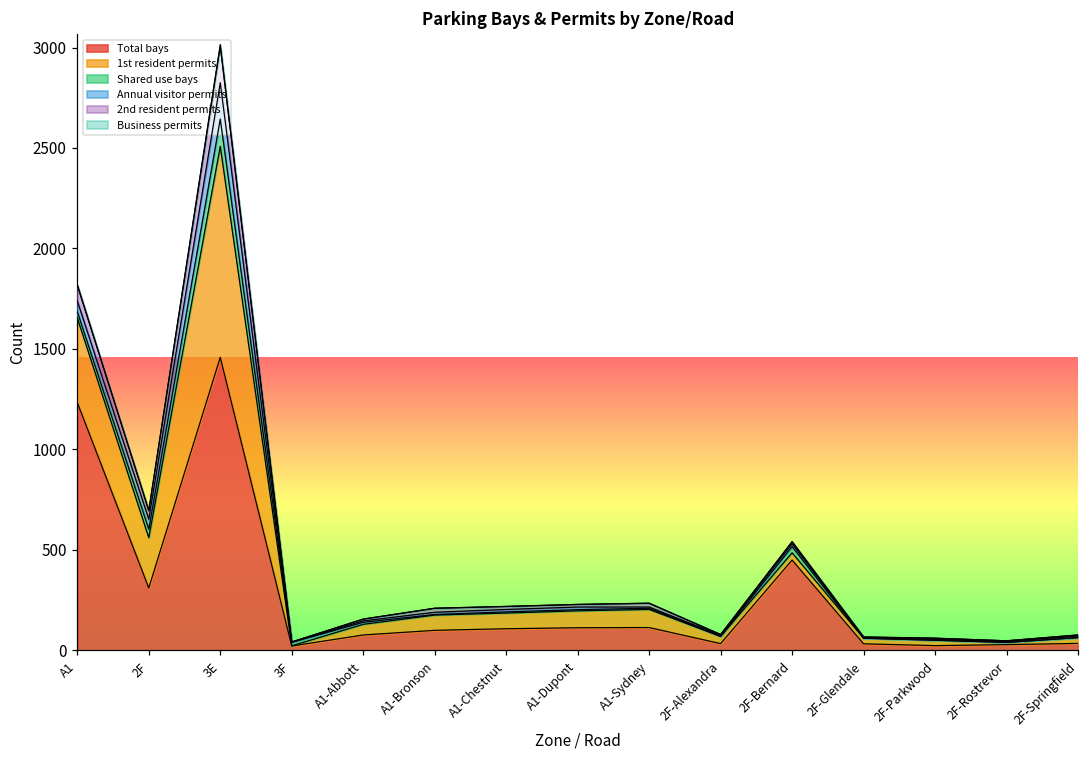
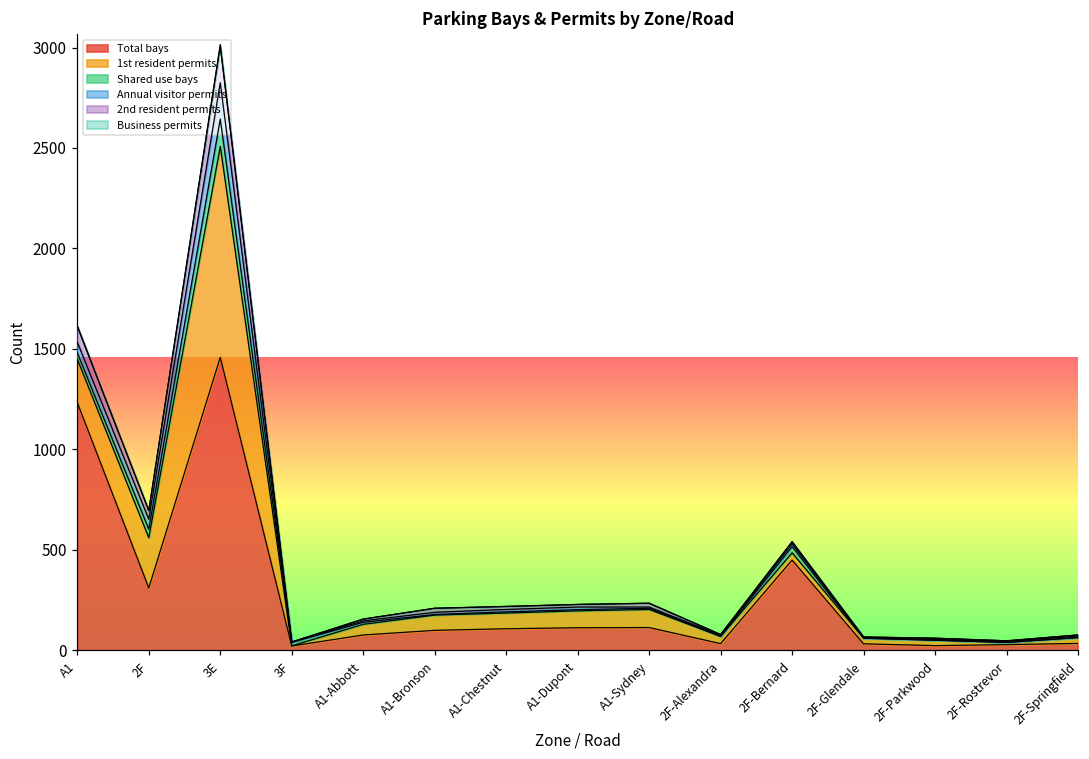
  {
    "Total bays": {
      "A1": 1230,
      "2F": 310,
      "3E": 1460,
      "A1-Abbott": 80,
      "A1-Bronson": 100,
      "A1-Chestnut": 110,
      "A1-Dupont": 110,
      "A1-Sydney": 110,
      "2F-Alexandra": 30,
      "2F-Bernard": 450,
      "2F-Glendale": 30,
      "2F-Parkwood": 20,
      "2F-Springfield": 30
    },
    "1st resident permits": {
-     "A1": 420,
+     "A1": 220,
      "2F": 250,
      "3E": 1050,
      "2F-Bernard": 40
    },
    "Annual visitor permits": {
      "A1": 50,
      "2F": 50
    }
  }
